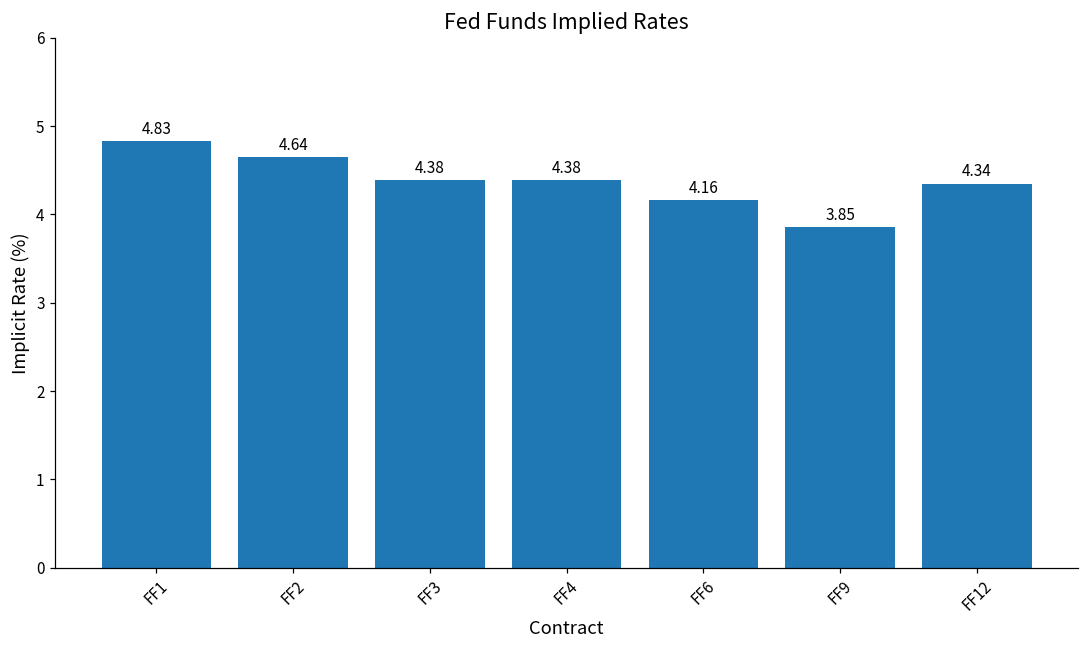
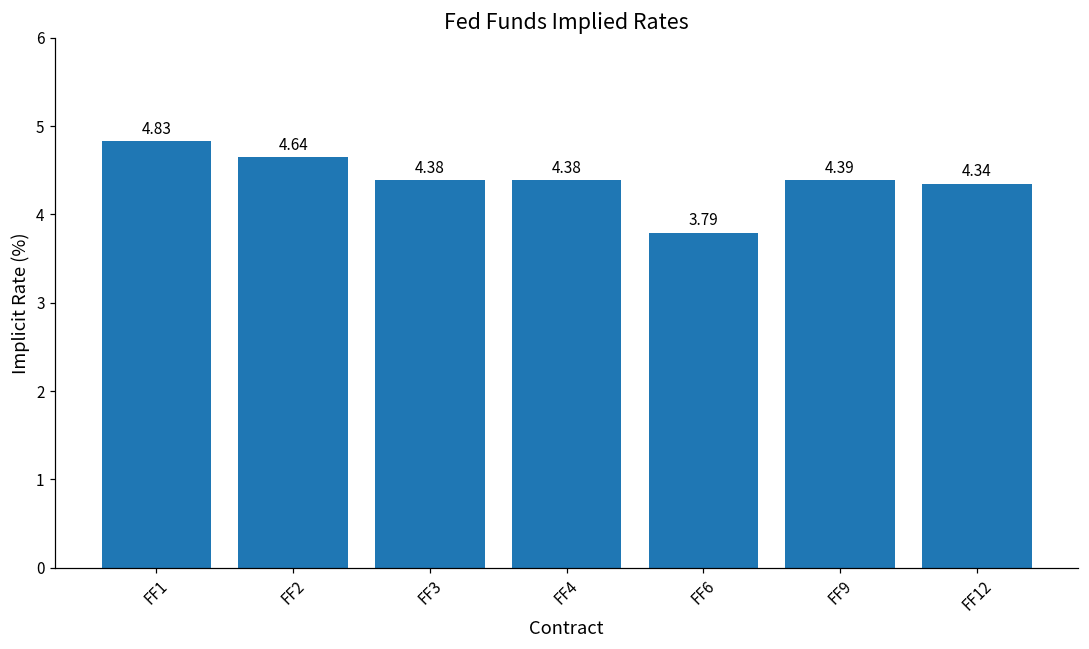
  {
    "FF1": 4.83,
    "FF2": 4.64,
    "FF3": 4.38,
    "FF4": 4.38,
-   "FF6": 4.16,
-   "FF9": 3.85,
+   "FF6": 3.79,
+   "FF9": 4.39,
    "FF12": 4.34
  }
